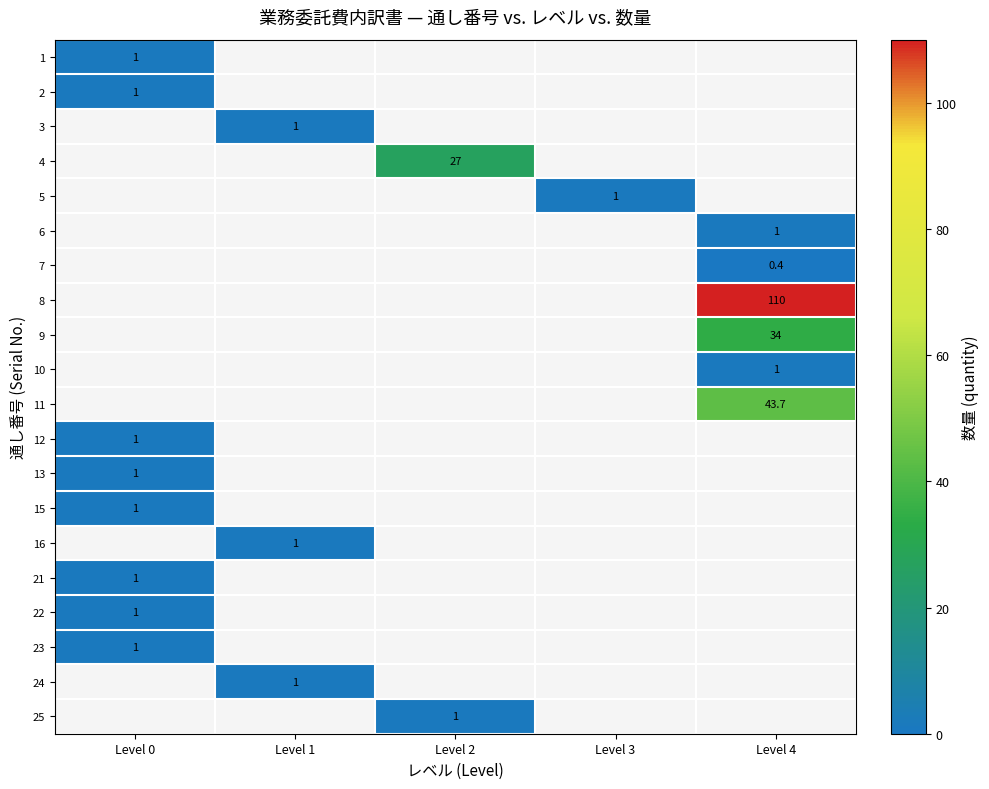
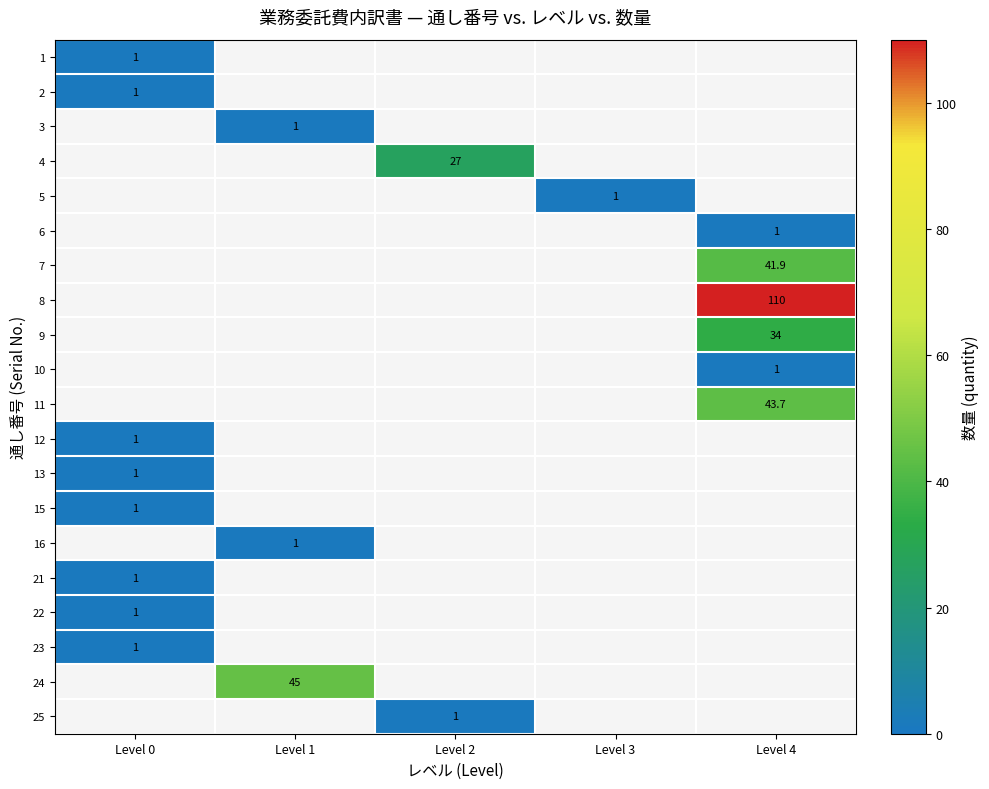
  {
    "1": {
      "Level 0": 1
    },
    "2": {
      "Level 0": 1
    },
    "3": {
      "Level 1": 1
    },
    "4": {
      "Level 2": 27
    },
    "5": {
      "Level 3": 1
    },
    "6": {
      "Level 4": 1
    },
    "7": {
-     "Level 4": 0.4
+     "Level 4": 41.9
    },
    "8": {
      "Level 4": 110
    },
    "9": {
      "Level 4": 34
    },
    "10": {
      "Level 4": 1
    },
    "11": {
      "Level 4": 43.7
    },
    "12": {
      "Level 0": 1
    },
    "13": {
      "Level 0": 1
    },
    "15": {
      "Level 0": 1
    },
    "16": {
      "Level 1": 1
    },
    "21": {
      "Level 0": 1
    },
    "22": {
      "Level 0": 1
    },
    "23": {
      "Level 0": 1
    },
    "24": {
-     "Level 1": 1
+     "Level 1": 45
    },
    "25": {
      "Level 2": 1
    }
  }
